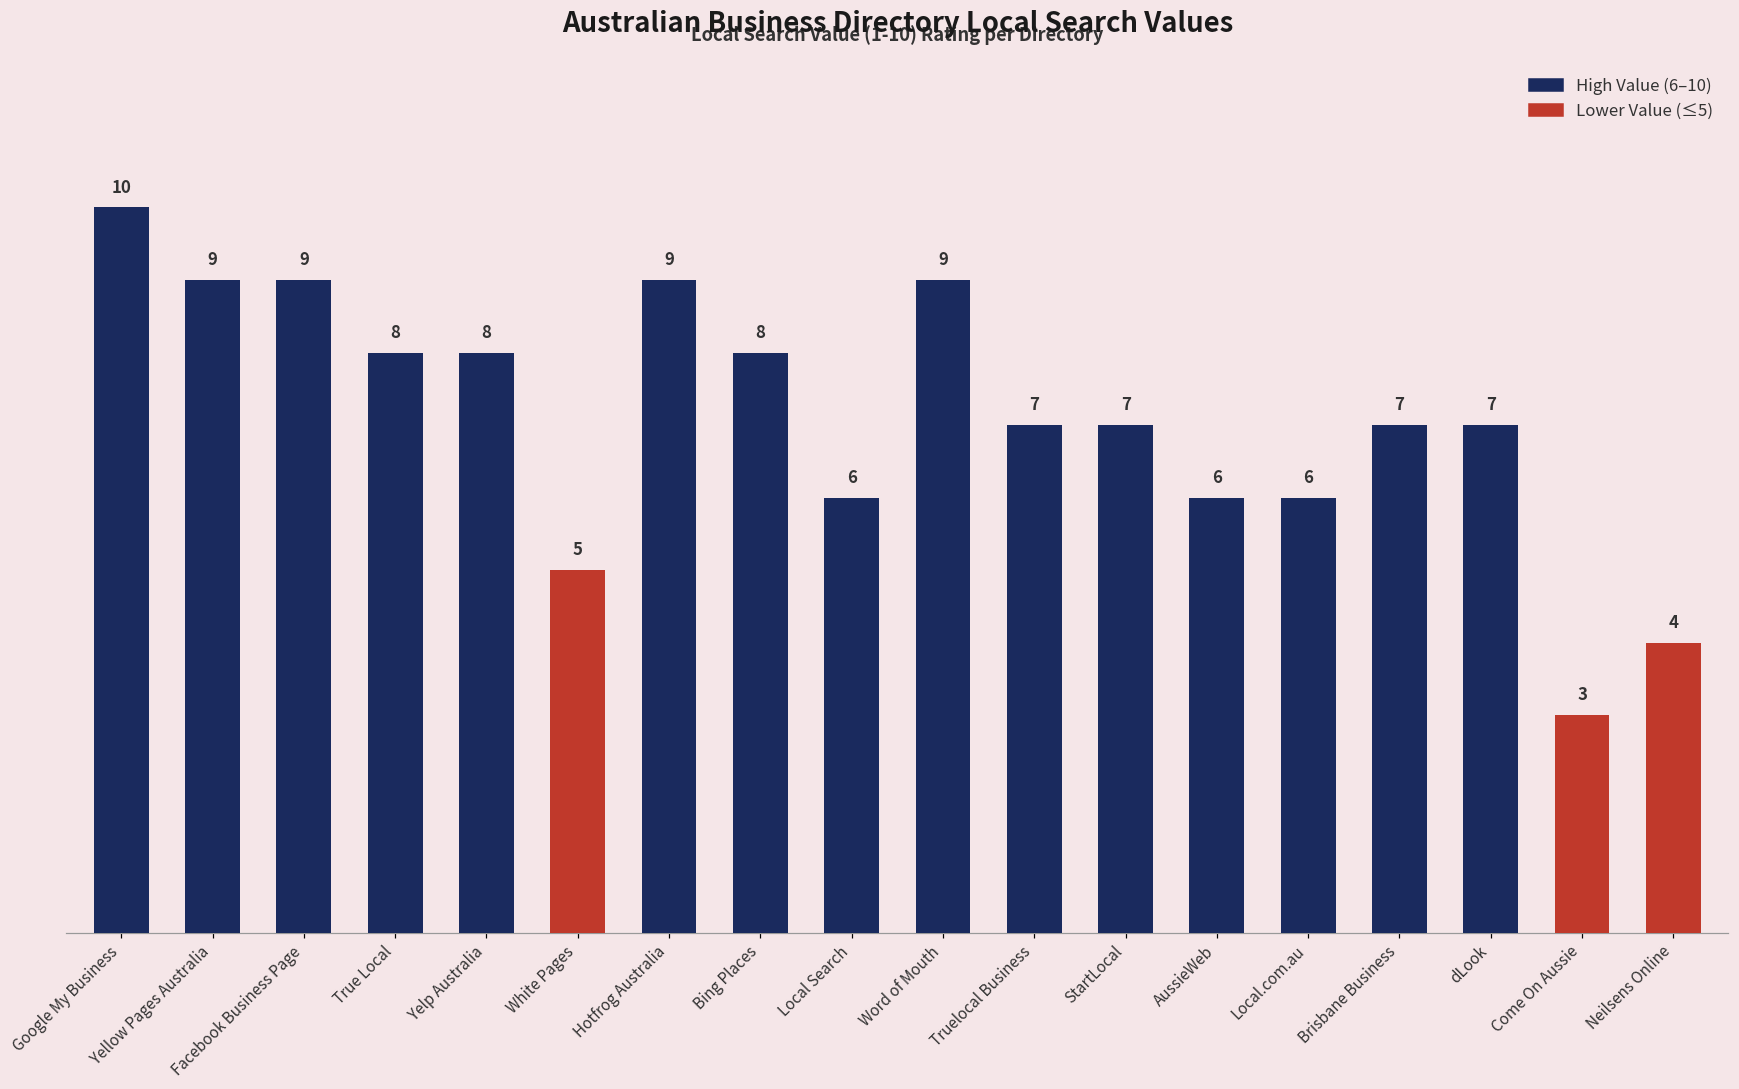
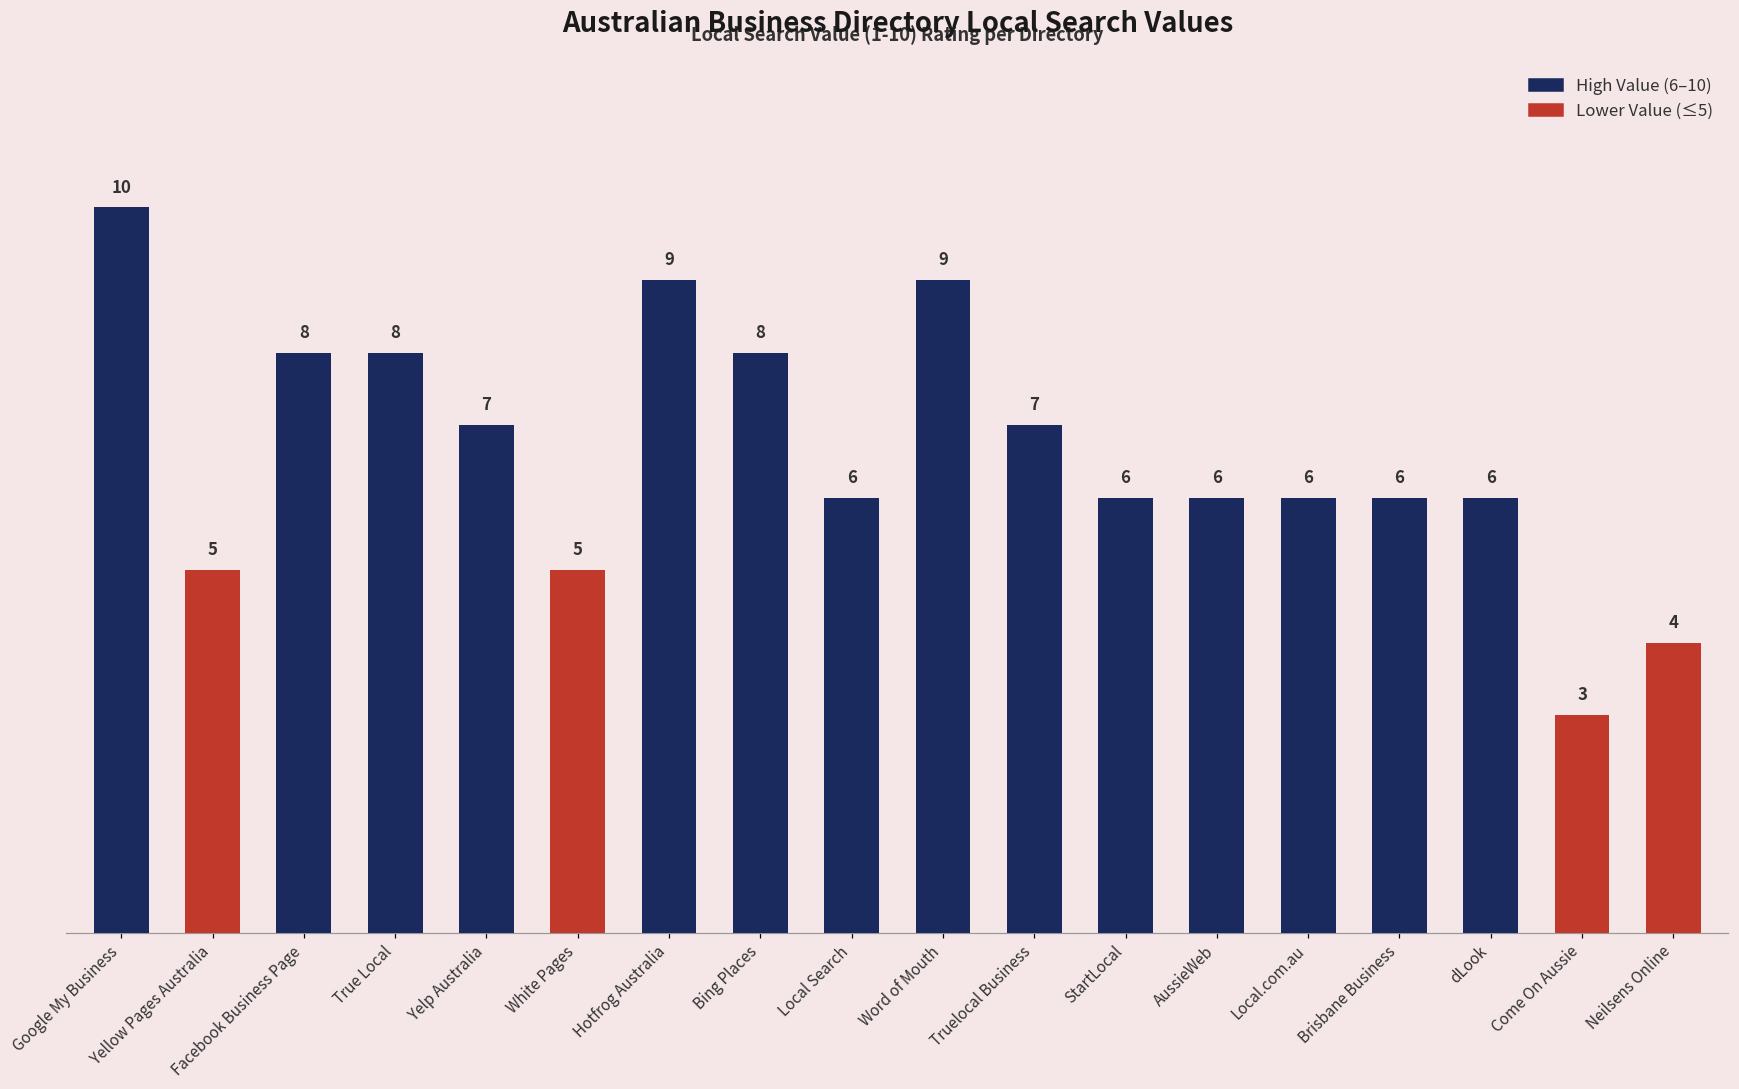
  {
    "Google My Business": 10,
-   "Yellow Pages Australia": 9,
-   "Facebook Business Page": 9,
+   "Yellow Pages Australia": 5,
+   "Facebook Business Page": 8,
    "True Local": 8,
-   "Yelp Australia": 8,
+   "Yelp Australia": 7,
    "White Pages": 5,
    "Hotfrog Australia": 9,
    "Bing Places": 8,
    "Local Search": 6,
    "Word of Mouth": 9,
    "Truelocal Business": 7,
-   "StartLocal": 7,
+   "StartLocal": 6,
    "AussieWeb": 6,
    "Local.com.au": 6,
-   "Brisbane Business": 7,
-   "dLook": 7,
+   "Brisbane Business": 6,
+   "dLook": 6,
    "Come On Aussie": 3,
    "Neilsens Online": 4
  }
